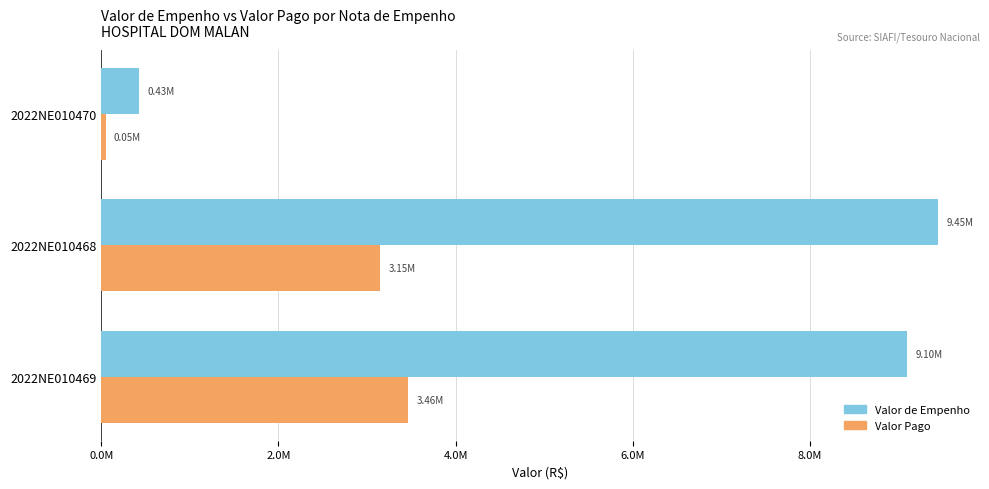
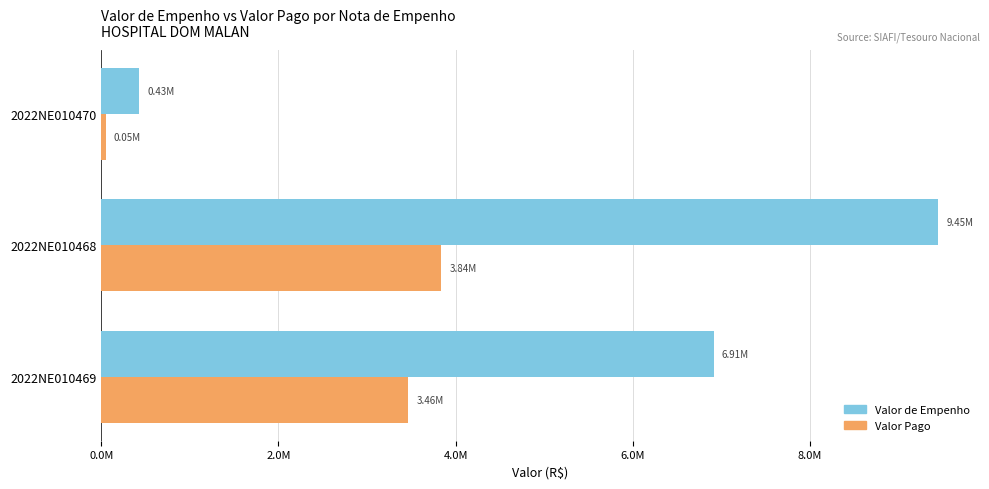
  {
    "Valor de Empenho": {
      "2022NE010470": "0.43M",
      "2022NE010468": "9.45M",
-     "2022NE010469": "9.10M"
+     "2022NE010469": "6.91M"
    },
    "Valor Pago": {
      "2022NE010470": "0.05M",
-     "2022NE010468": "3.15M",
+     "2022NE010468": "3.84M",
      "2022NE010469": "3.46M"
    }
  }
